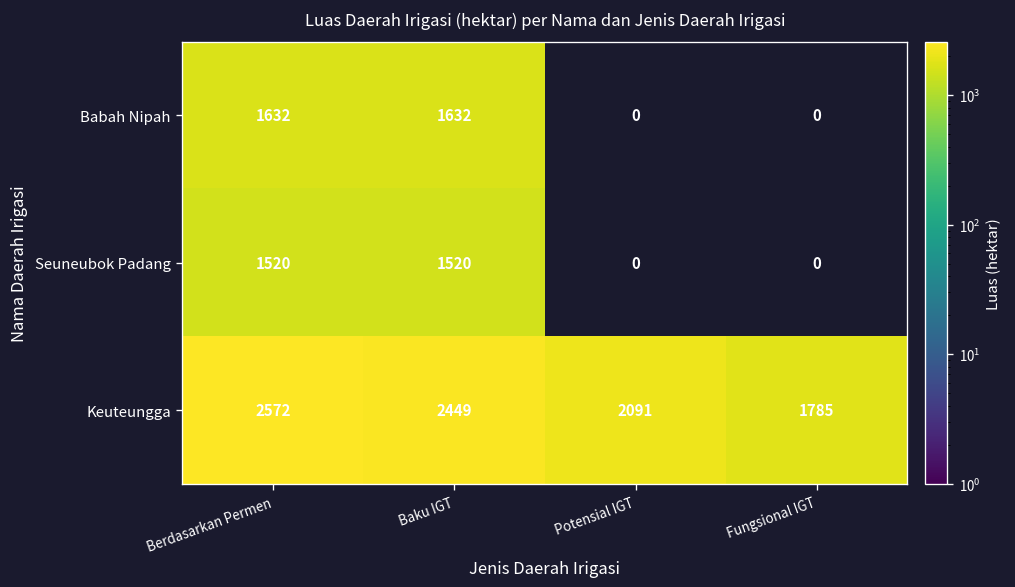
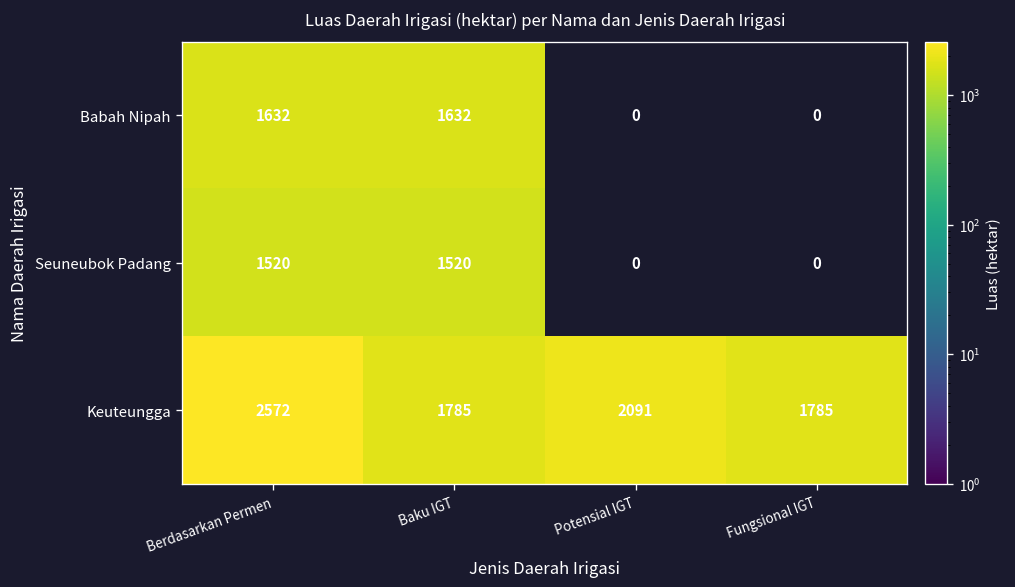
  {
    "Babah Nipah": {
      "Berdasarkan Permen": 1632,
      "Baku IGT": 1632
    },
    "Seuneubok Padang": {
      "Berdasarkan Permen": 1520,
      "Baku IGT": 1520
    },
    "Keuteungga": {
      "Berdasarkan Permen": 2572,
-     "Baku IGT": 2449,
+     "Baku IGT": 1785,
      "Potensial IGT": 2091,
      "Fungsional IGT": 1785
    }
  }
